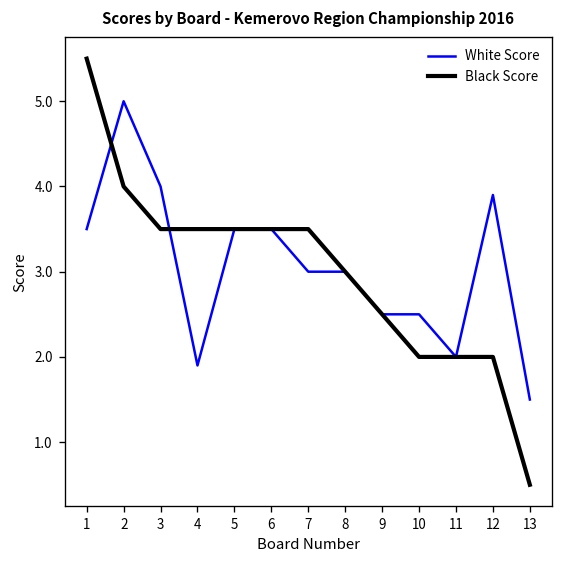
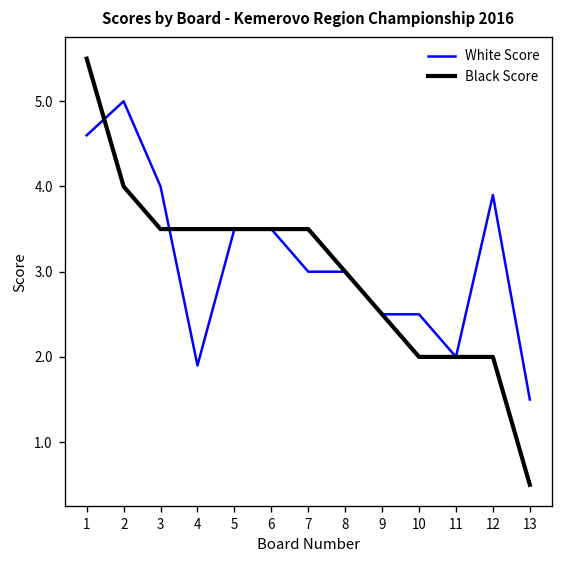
  {
    "White Score": {
-     "1": 3.5,
+     "1": 4.6,
      "2": 5.0,
      "3": 4.0,
      "4": 1.9,
      "7": 3.0,
      "10": 2.5,
      "12": 3.9,
      "13": 1.5
    },
    "Black Score": {
      "1": 5.5,
      "2": 4.0,
      "3": 3.5,
      "4": 3.5,
      "7": 3.5,
      "10": 2.0,
      "12": 2.0,
      "13": 0.5
    }
  }
